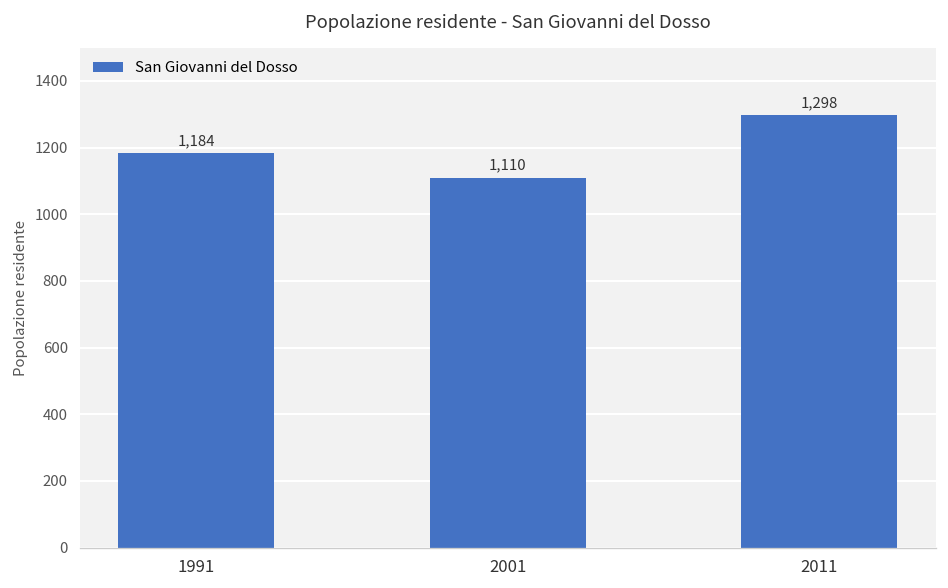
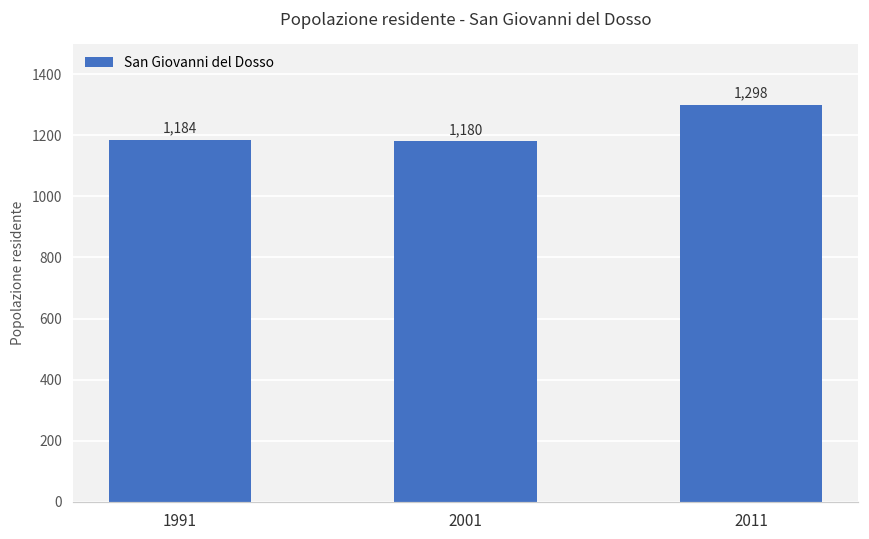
  {
    "1991": "1,184",
-   "2001": "1,110",
+   "2001": "1,180",
    "2011": "1,298"
  }
